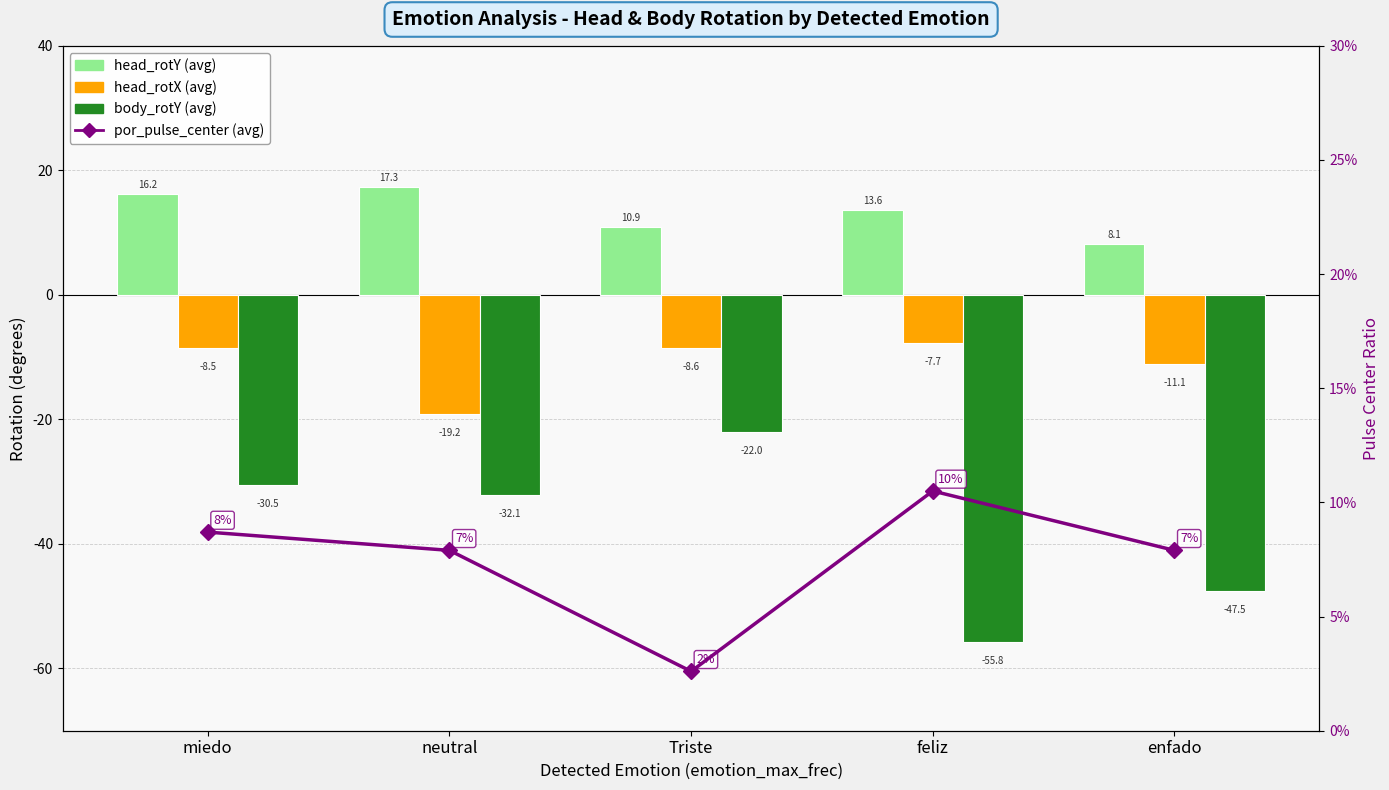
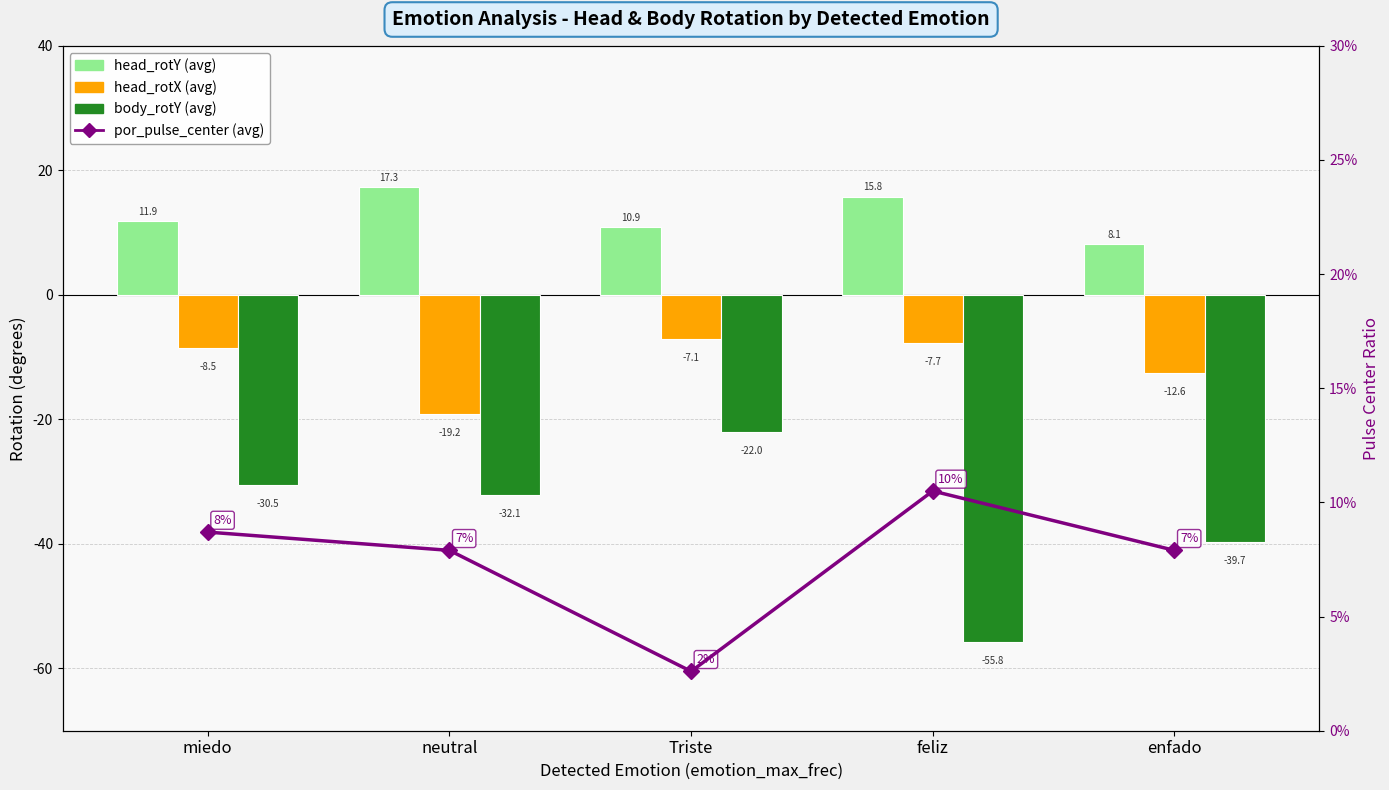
  {
    "head_rotY (avg)": {
-     "miedo": 16.2,
+     "miedo": 11.9,
      "neutral": 17.3,
      "Triste": 10.9,
-     "feliz": 13.6,
+     "feliz": 15.8,
      "enfado": 8.1
    },
    "head_rotX (avg)": {
      "miedo": -8.5,
      "neutral": -19.2,
-     "Triste": -8.6,
+     "Triste": -7.1,
      "feliz": -7.7,
-     "enfado": -11.1
+     "enfado": -12.6
    },
    "body_rotY (avg)": {
      "miedo": -30.5,
      "neutral": -32.1,
      "Triste": -22.0,
      "feliz": -55.8,
-     "enfado": -47.5
+     "enfado": -39.7
    }
  }
